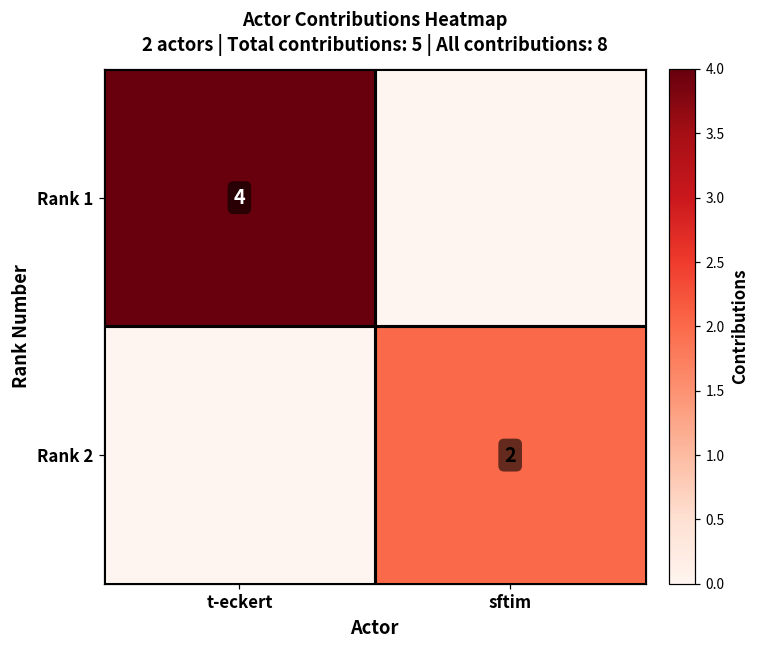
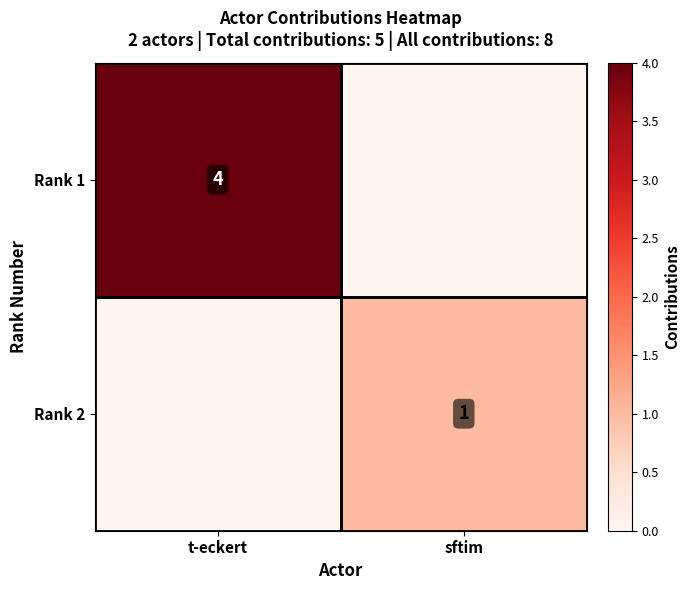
  {
    "Rank 2": {
-     "sftim": 2
+     "sftim": 1
    }
  }
